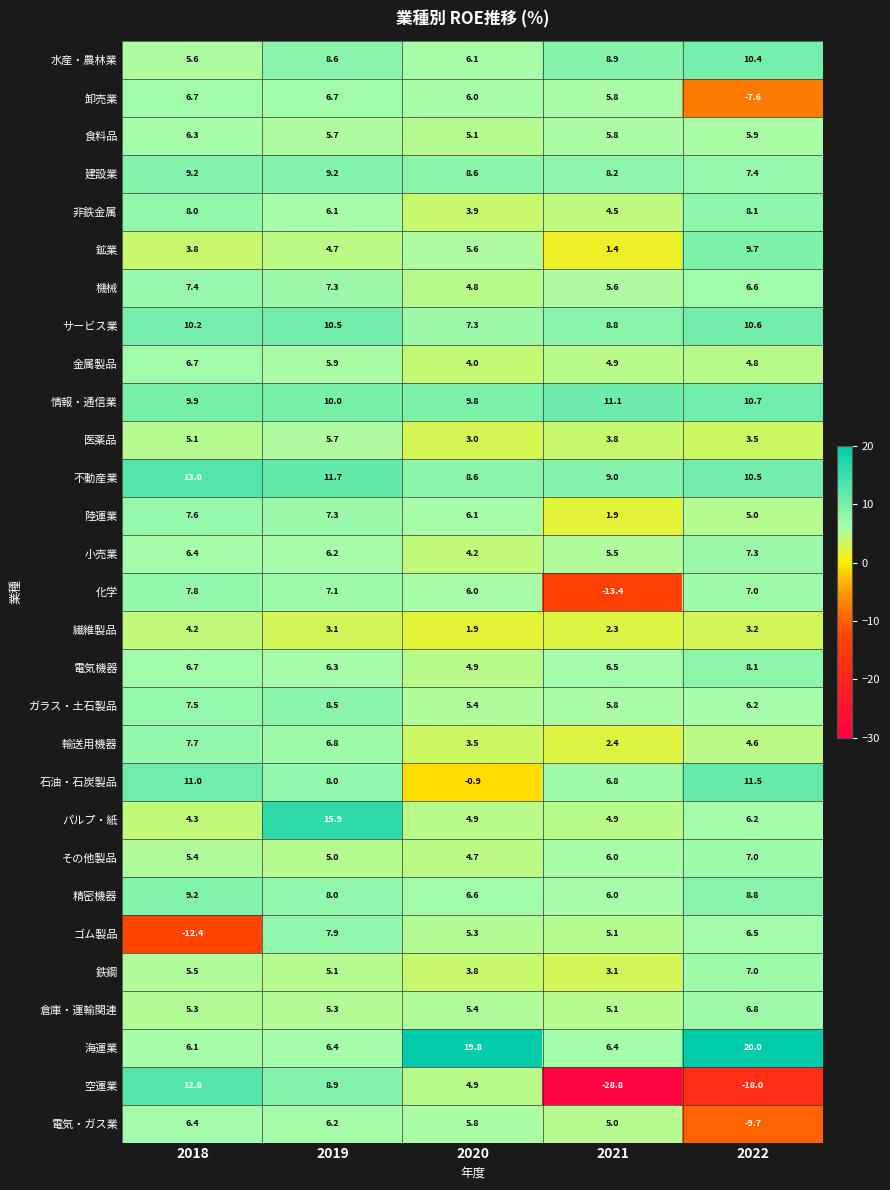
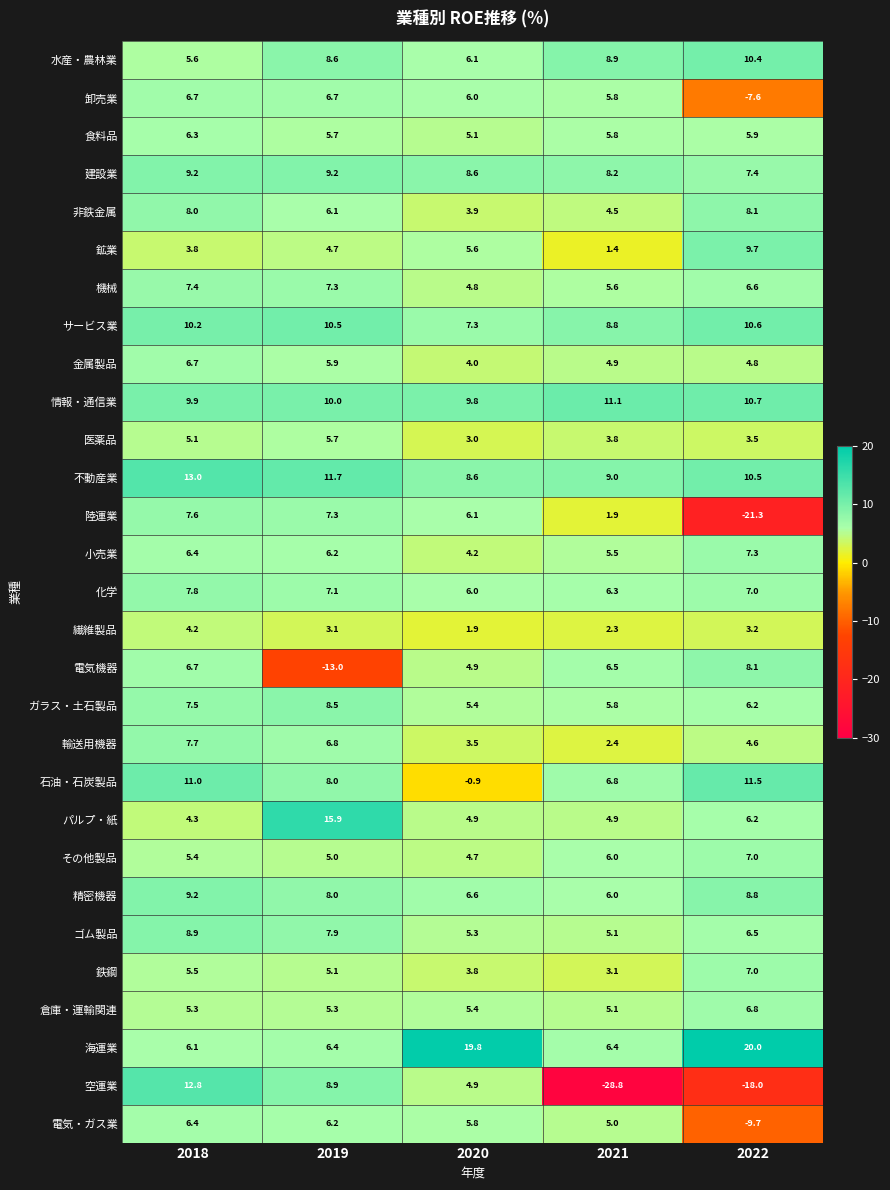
  {
    "水産・農林業": {
      "2018": 5.6,
      "2019": 8.6,
      "2020": 6.1,
      "2021": 8.9,
      "2022": 10.4
    },
    "卸売業": {
      "2018": 6.7,
      "2019": 6.7,
      "2020": 6.0,
      "2021": 5.8,
      "2022": -7.6
    },
    "食料品": {
      "2018": 6.3,
      "2019": 5.7,
      "2020": 5.1,
      "2021": 5.8,
      "2022": 5.9
    },
    "建設業": {
      "2018": 9.2,
      "2019": 9.2,
      "2020": 8.6,
      "2021": 8.2,
      "2022": 7.4
    },
    "非鉄金属": {
      "2018": 8.0,
      "2019": 6.1,
      "2020": 3.9,
      "2021": 4.5,
      "2022": 8.1
    },
    "鉱業": {
      "2018": 3.8,
      "2019": 4.7,
      "2020": 5.6,
      "2021": 1.4,
      "2022": 9.7
    },
    "機械": {
      "2018": 7.4,
      "2019": 7.3,
      "2020": 4.8,
      "2021": 5.6,
      "2022": 6.6
    },
    "サービス業": {
      "2018": 10.2,
      "2019": 10.5,
      "2020": 7.3,
      "2021": 8.8,
      "2022": 10.6
    },
    "金属製品": {
      "2018": 6.7,
      "2019": 5.9,
      "2020": 4.0,
      "2021": 4.9,
      "2022": 4.8
    },
    "情報・通信業": {
      "2018": 9.9,
      "2019": 10.0,
      "2020": 9.8,
      "2021": 11.1,
      "2022": 10.7
    },
    "医薬品": {
      "2018": 5.1,
      "2019": 5.7,
      "2020": 3.0,
      "2021": 3.8,
      "2022": 3.5
    },
    "不動産業": {
      "2018": 13.0,
      "2019": 11.7,
      "2020": 8.6,
      "2021": 9.0,
      "2022": 10.5
    },
    "陸運業": {
      "2018": 7.6,
      "2019": 7.3,
      "2020": 6.1,
      "2021": 1.9,
-     "2022": 5.0
+     "2022": -21.3
    },
    "小売業": {
      "2018": 6.4,
      "2019": 6.2,
      "2020": 4.2,
      "2021": 5.5,
      "2022": 7.3
    },
    "化学": {
      "2018": 7.8,
      "2019": 7.1,
      "2020": 6.0,
-     "2021": -13.4,
+     "2021": 6.3,
      "2022": 7.0
    },
    "繊維製品": {
      "2018": 4.2,
      "2019": 3.1,
      "2020": 1.9,
      "2021": 2.3,
      "2022": 3.2
    },
    "電気機器": {
      "2018": 6.7,
-     "2019": 6.3,
+     "2019": -13.0,
      "2020": 4.9,
      "2021": 6.5,
      "2022": 8.1
    },
    "ガラス・土石製品": {
      "2018": 7.5,
      "2019": 8.5,
      "2020": 5.4,
      "2021": 5.8,
      "2022": 6.2
    },
    "輸送用機器": {
      "2018": 7.7,
      "2019": 6.8,
      "2020": 3.5,
      "2021": 2.4,
      "2022": 4.6
    },
    "石油・石炭製品": {
      "2018": 11.0,
      "2019": 8.0,
      "2020": -0.9,
      "2021": 6.8,
      "2022": 11.5
    },
    "パルプ・紙": {
      "2018": 4.3,
      "2019": 15.9,
      "2020": 4.9,
      "2021": 4.9,
      "2022": 6.2
    },
    "その他製品": {
      "2018": 5.4,
      "2019": 5.0,
      "2020": 4.7,
      "2021": 6.0,
      "2022": 7.0
    },
    "精密機器": {
      "2018": 9.2,
      "2019": 8.0,
      "2020": 6.6,
      "2021": 6.0,
      "2022": 8.8
    },
    "ゴム製品": {
-     "2018": -12.4,
+     "2018": 8.9,
      "2019": 7.9,
      "2020": 5.3,
      "2021": 5.1,
      "2022": 6.5
    },
    "鉄鋼": {
      "2018": 5.5,
      "2019": 5.1,
      "2020": 3.8,
      "2021": 3.1,
      "2022": 7.0
    },
    "倉庫・運輸関連": {
      "2018": 5.3,
      "2019": 5.3,
      "2020": 5.4,
      "2021": 5.1,
      "2022": 6.8
    },
    "海運業": {
      "2018": 6.1,
      "2019": 6.4,
      "2020": 19.8,
      "2021": 6.4,
      "2022": 20.0
    },
    "空運業": {
      "2018": 12.8,
      "2019": 8.9,
      "2020": 4.9,
      "2021": -28.8,
      "2022": -18.0
    },
    "電気・ガス業": {
      "2018": 6.4,
      "2019": 6.2,
      "2020": 5.8,
      "2021": 5.0,
      "2022": -9.7
    }
  }
